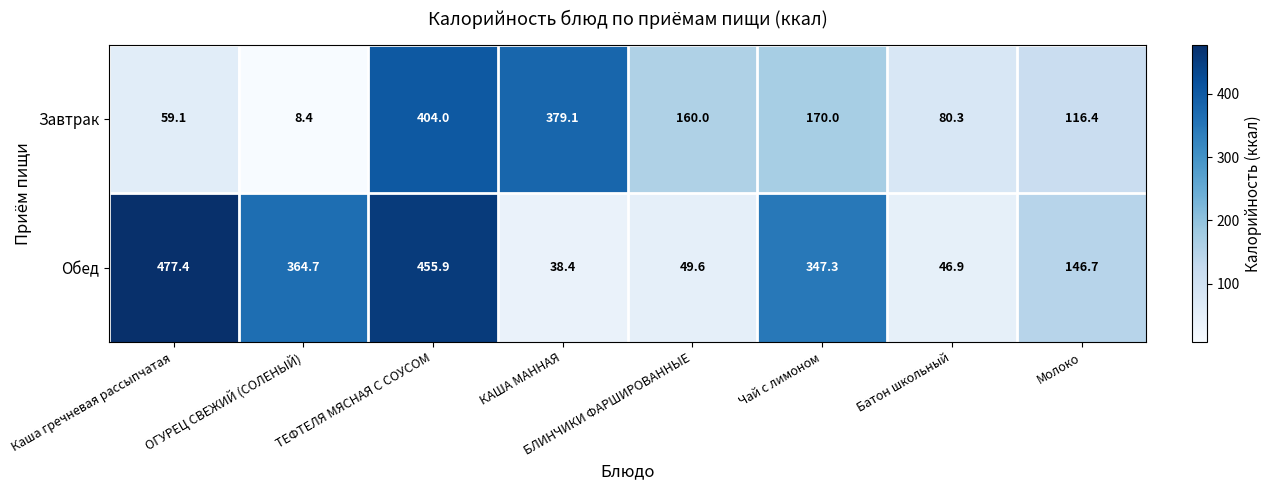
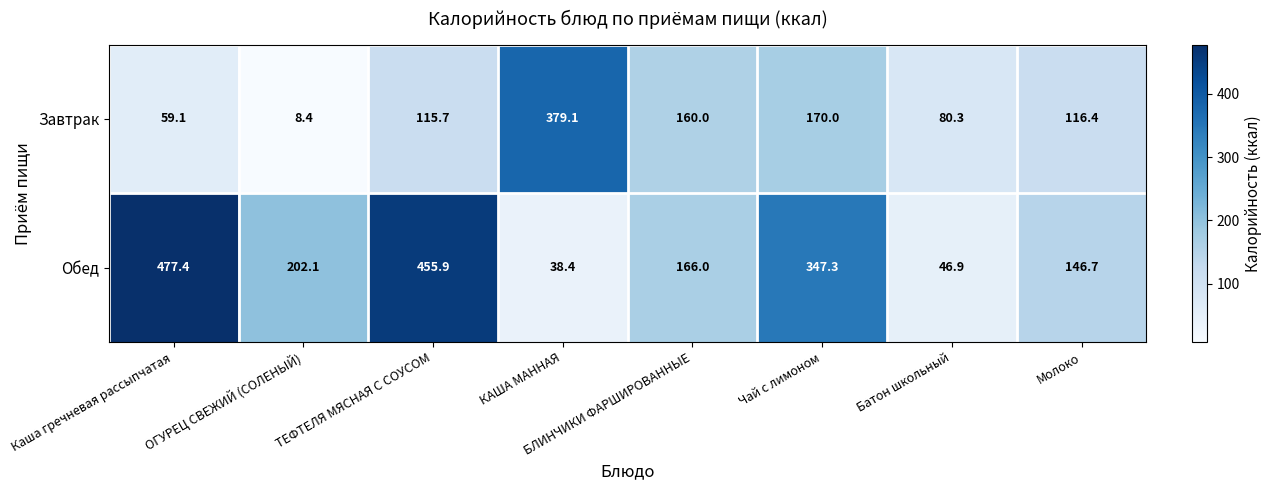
  {
    "Завтрак": {
      "Каша гречневая рассыпчатая": 59.1,
      "ОГУРЕЦ СВЕЖИЙ (СОЛЕНЫЙ)": 8.4,
-     "ТЕФТЕЛЯ МЯСНАЯ С СОУСОМ": 404.0,
+     "ТЕФТЕЛЯ МЯСНАЯ С СОУСОМ": 115.7,
      "КАША МАННАЯ": 379.1,
      "БЛИНЧИКИ ФАРШИРОВАННЫЕ": 160.0,
      "Чай с лимоном": 170.0,
      "Батон школьный": 80.3,
      "Молоко": 116.4
    },
    "Обед": {
      "Каша гречневая рассыпчатая": 477.4,
-     "ОГУРЕЦ СВЕЖИЙ (СОЛЕНЫЙ)": 364.7,
+     "ОГУРЕЦ СВЕЖИЙ (СОЛЕНЫЙ)": 202.1,
      "ТЕФТЕЛЯ МЯСНАЯ С СОУСОМ": 455.9,
      "КАША МАННАЯ": 38.4,
-     "БЛИНЧИКИ ФАРШИРОВАННЫЕ": 49.6,
+     "БЛИНЧИКИ ФАРШИРОВАННЫЕ": 166.0,
      "Чай с лимоном": 347.3,
      "Батон школьный": 46.9,
      "Молоко": 146.7
    }
  }
